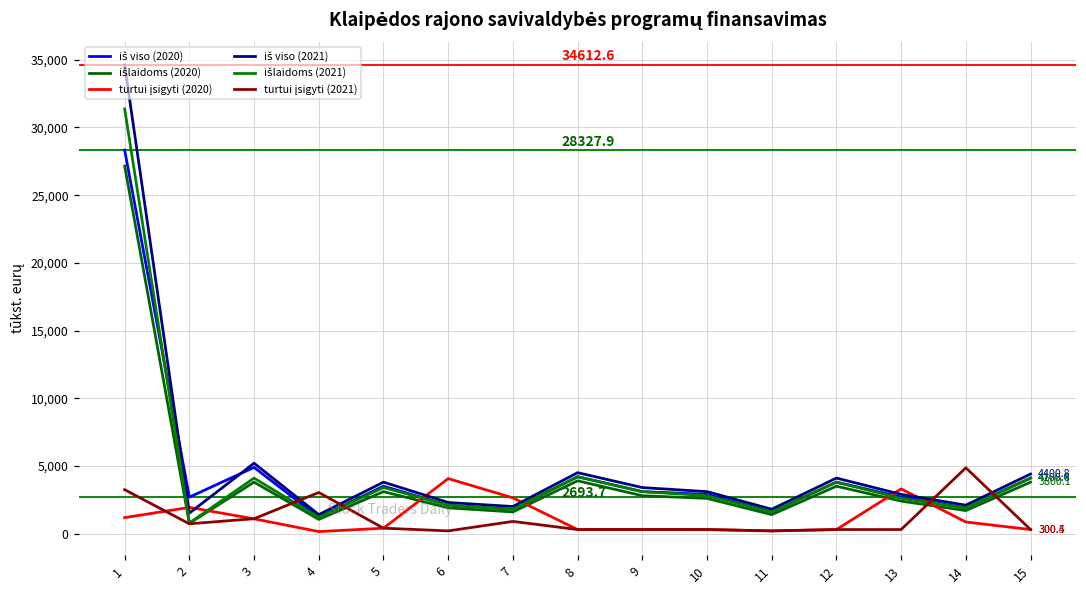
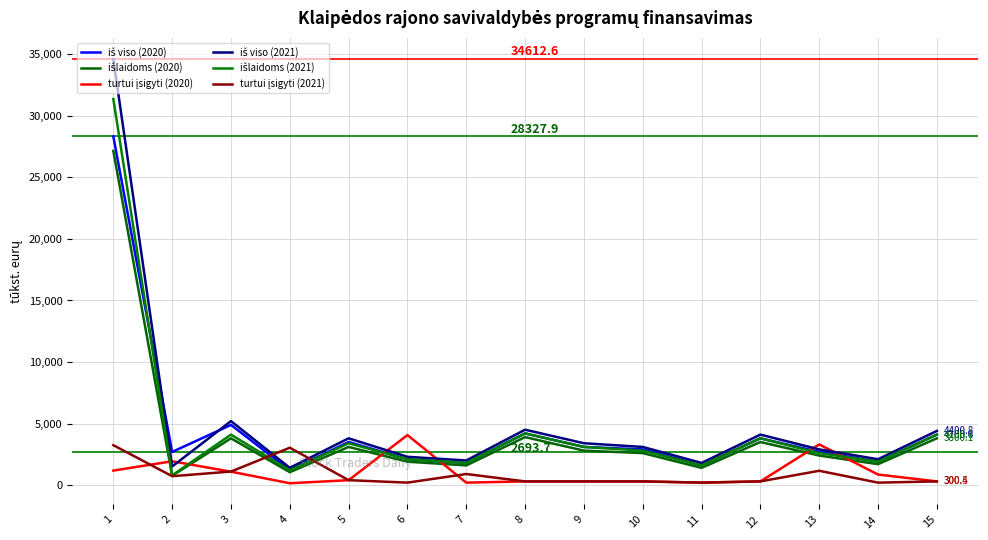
  {
    "iš viso (2020)": {
      "1": "28,300",
      "2": "2,700",
      "3": "4,900"
    },
    "turtui įsigyti (2020)": {
      "1": "1,200",
      "2": "1,900",
      "4": "200",
      "6": "4,100",
-     "7": "2,600",
+     "7": "200",
      "13": "3,300",
      "14": "900"
    },
    "iš viso (2021)": {
      "2": "1,500",
      "3": "5,200",
      "5": "3,800",
      "8": "4,500",
      "9": "3,400",
      "12": "4,100"
    },
    "turtui įsigyti (2021)": {
      "1": "3,200",
      "4": "3,000",
      "6": "200",
      "7": "900",
-     "13": "300",
-     "14": "4,900"
+     "13": "1,200",
+     "14": "200"
    }
  }
